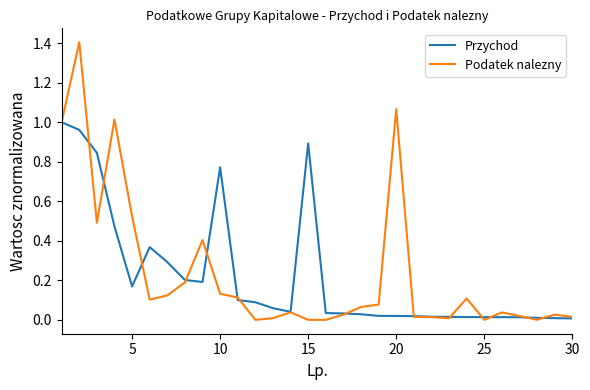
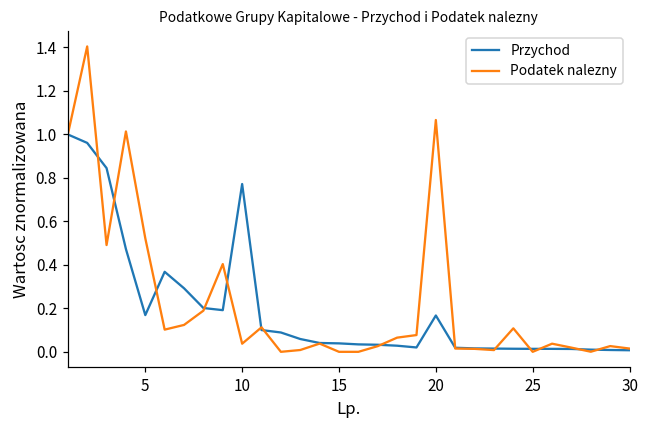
  {
    "Przychod": {
      "5": 0.17,
      "10": 0.77,
-     "15": 0.89,
-     "20": 0.02,
+     "15": 0.04,
+     "20": 0.17,
      "25": 0.01
    },
    "Podatek nalezny": {
      "5": 0.52,
-     "10": 0.13,
+     "10": 0.04,
      "15": 0.00,
      "20": 1.07,
      "25": 0.00
    }
  }
